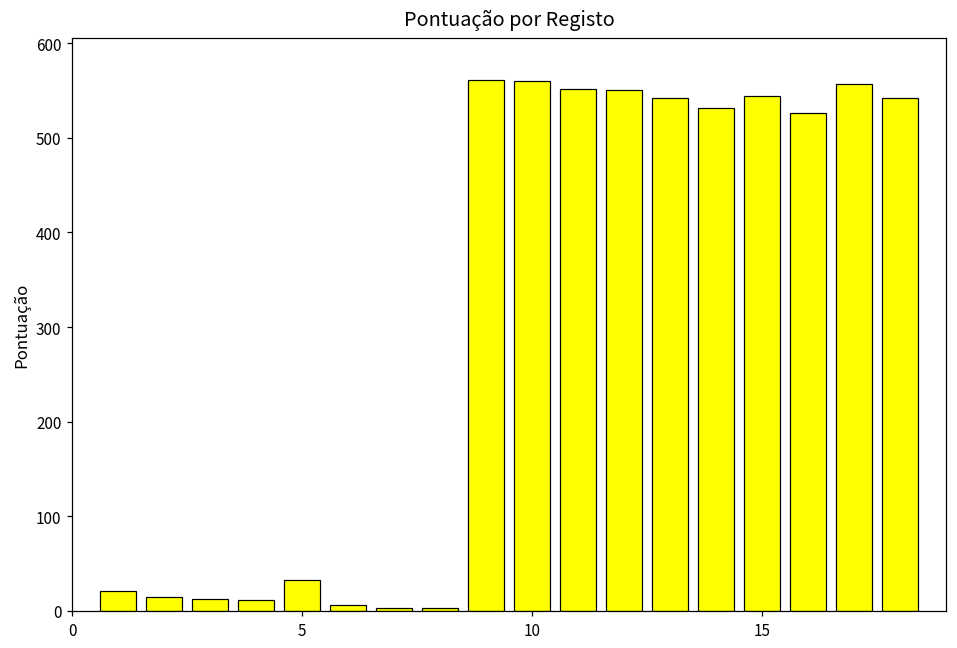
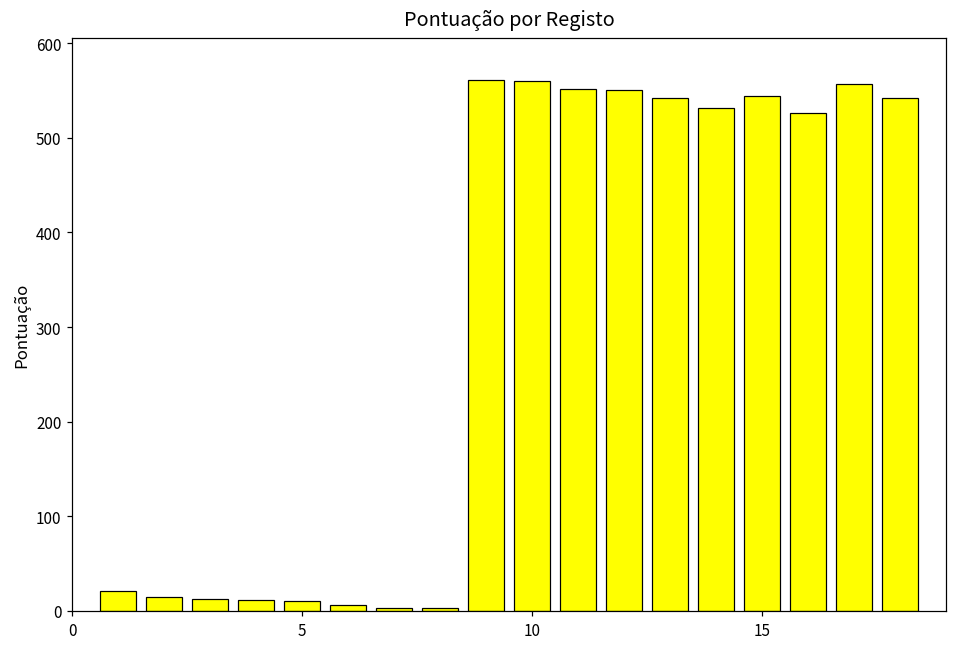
  {
-   "5": 30,
+   "5": 10,
    "10": 560,
    "15": 540
  }
